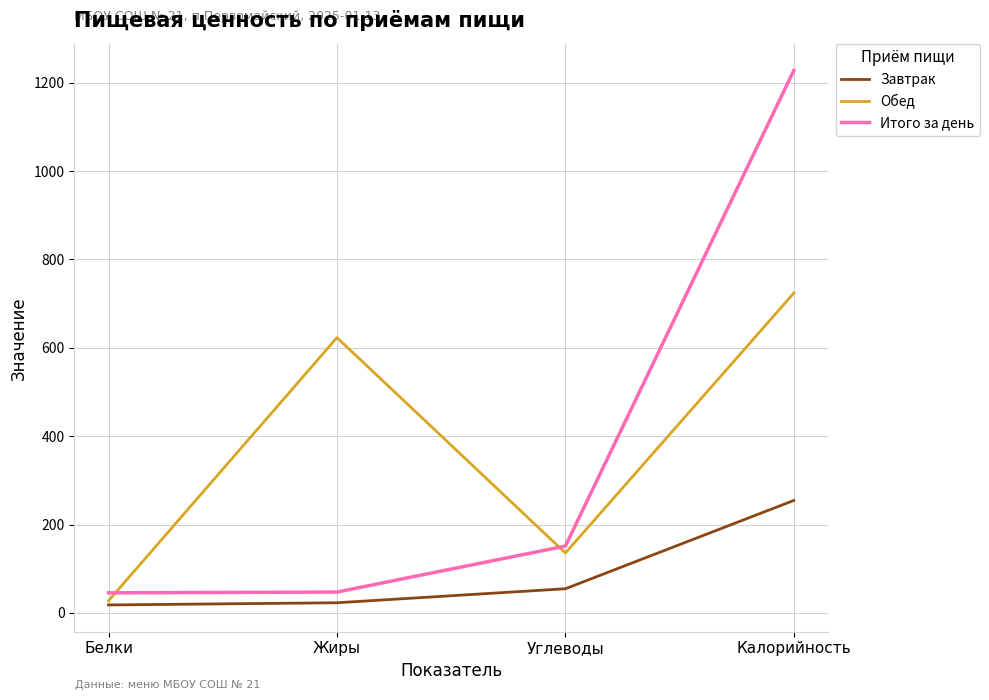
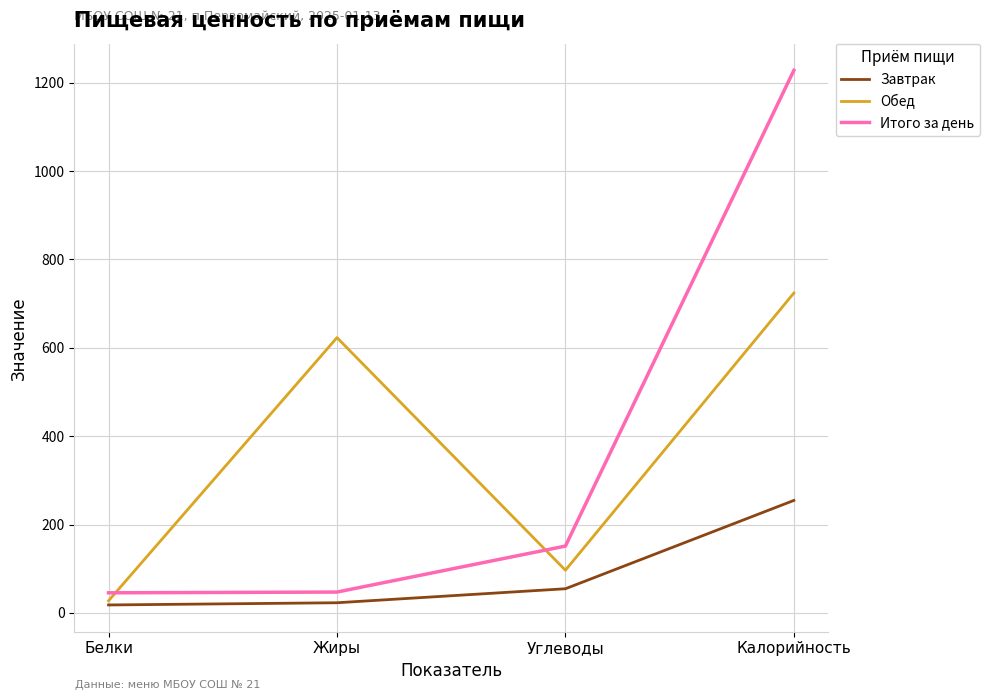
  {
    "Завтрак": {
      "Белки": 20,
      "Жиры": 20,
      "Углеводы": 50,
      "Калорийность": 250
    },
    "Обед": {
      "Белки": 30,
      "Жиры": 620,
-     "Углеводы": 140,
+     "Углеводы": 100,
      "Калорийность": 720
    },
    "Итого за день": {
      "Белки": 50,
      "Жиры": 50,
      "Углеводы": 150,
      "Калорийность": 1230
    }
  }
